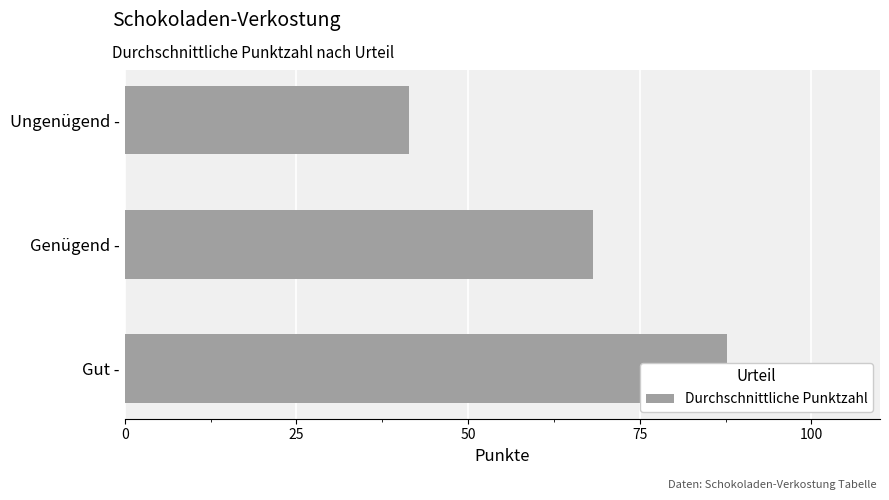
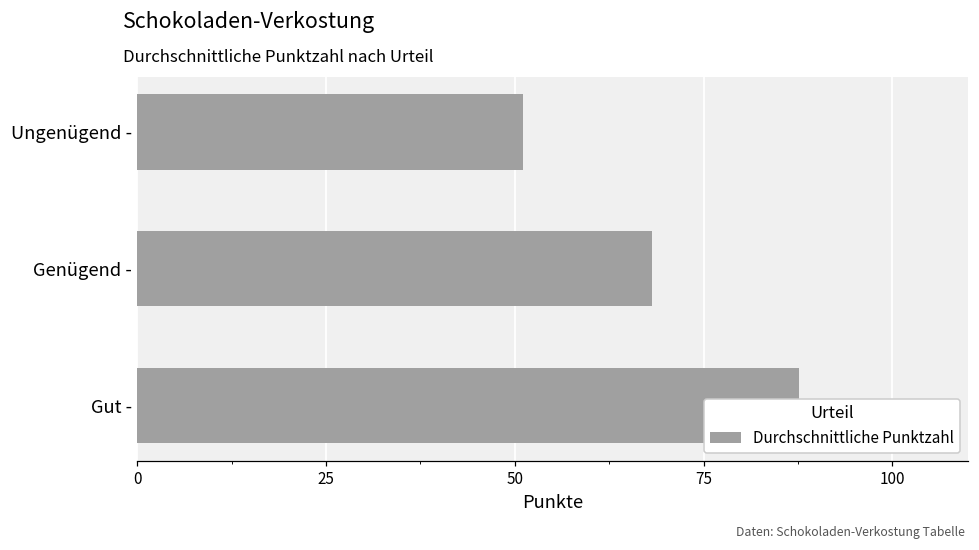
  {
-   "Ungenügend -": 41,
+   "Ungenügend -": 51,
    "Genügend -": 68
  }
